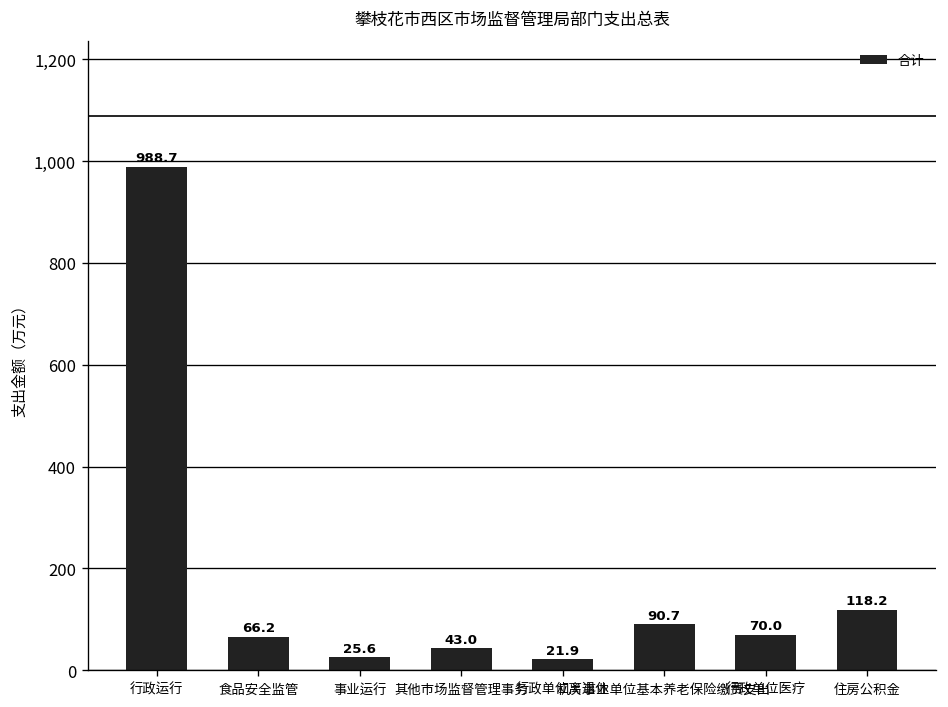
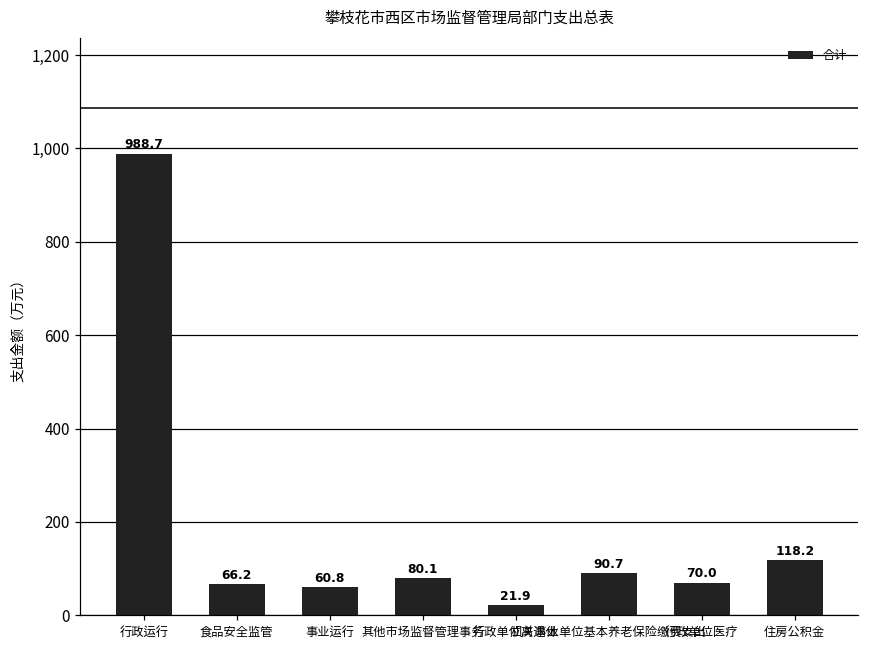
  {
    "行政运行": 988.7,
    "食品安全监管": 66.2,
-   "事业运行": 25.6,
-   "其他市场监督管理事务": 43.0,
+   "事业运行": 60.8,
+   "其他市场监督管理事务": 80.1,
    "住房公积金": 118.2
  }
